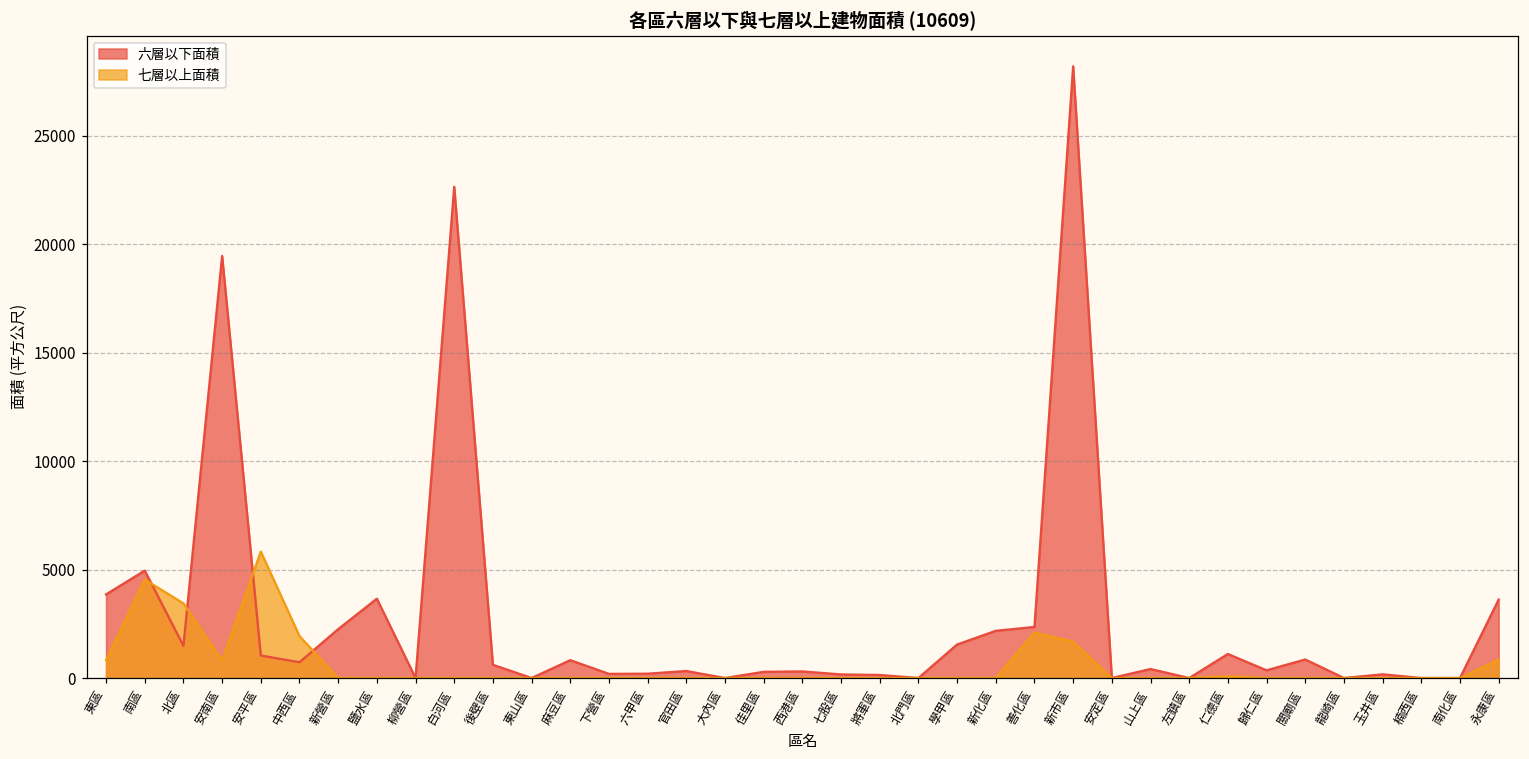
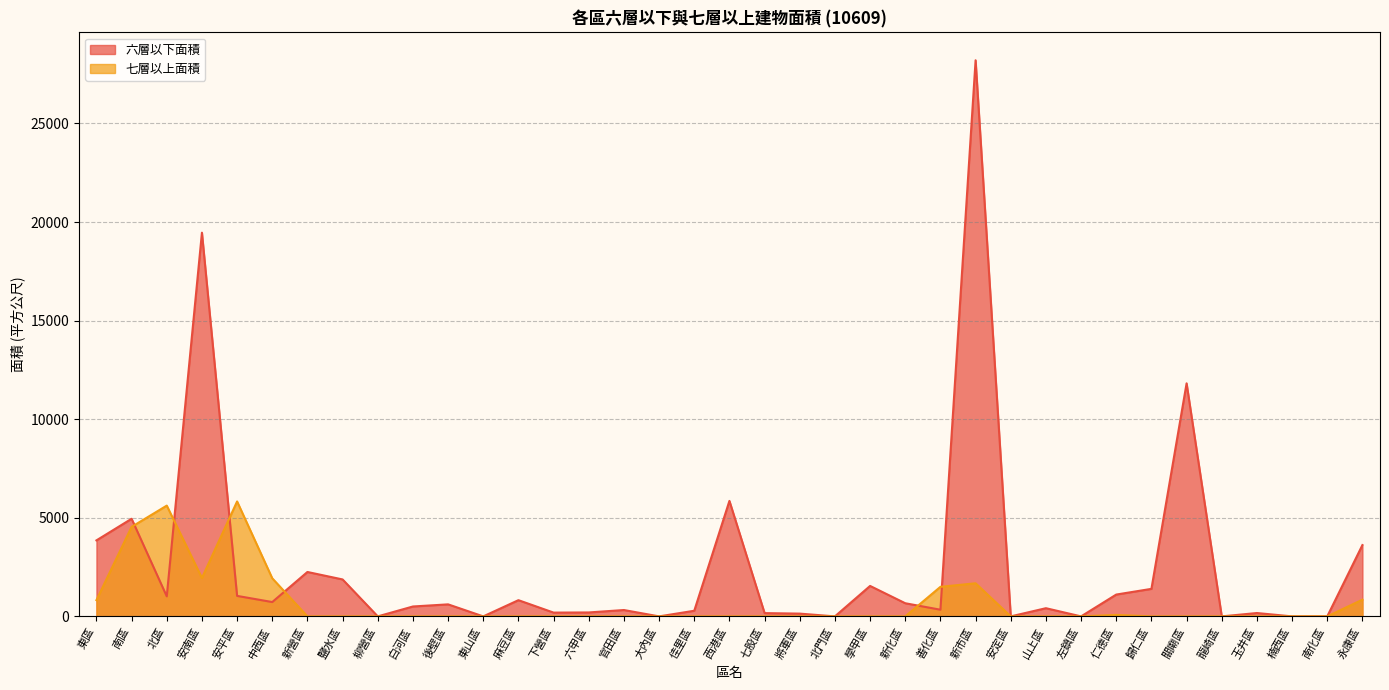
  {
    "六層以下面積": {
      "東區": 3900,
      "南區": 5000,
-     "北區": 1500,
+     "北區": 1000,
      "安南區": 19500,
      "安平區": 1000,
      "中西區": 700,
      "新營區": 2300,
-     "鹽水區": 3700,
-     "白河區": 22600,
+     "鹽水區": 1900,
+     "白河區": 500,
      "後壁區": 600,
      "麻豆區": 800,
      "下營區": 200,
      "六甲區": 200,
      "官田區": 300,
      "佳里區": 300,
-     "西港區": 300,
+     "西港區": 5900,
      "七股區": 200,
      "將軍區": 100,
      "學甲區": 1500,
-     "新化區": 2200,
-     "善化區": 2400,
+     "新化區": 700,
+     "善化區": 300,
      "新市區": 28200,
      "山上區": 400,
      "仁德區": 1100,
-     "歸仁區": 400,
-     "關廟區": 900,
+     "歸仁區": 1400,
+     "關廟區": 11800,
      "玉井區": 200,
      "永康區": 3600
    },
    "七層以上面積": {
      "東區": 800,
      "南區": 4500,
-     "北區": 3400,
-     "安南區": 800,
+     "北區": 5600,
+     "安南區": 1900,
      "安平區": 5800,
      "中西區": 1900,
      "新營區": 0,
      "鹽水區": 0,
      "白河區": 0,
      "後壁區": 0,
      "麻豆區": 0,
      "下營區": 0,
      "六甲區": 0,
      "官田區": 0,
      "佳里區": 0,
      "西港區": 0,
      "七股區": 0,
      "將軍區": 0,
      "學甲區": 0,
      "新化區": 0,
-     "善化區": 2100,
+     "善化區": 1500,
      "新市區": 1700,
      "山上區": 0,
      "仁德區": 100,
      "歸仁區": 0,
      "關廟區": 0,
      "玉井區": 0,
      "永康區": 800
    }
  }
